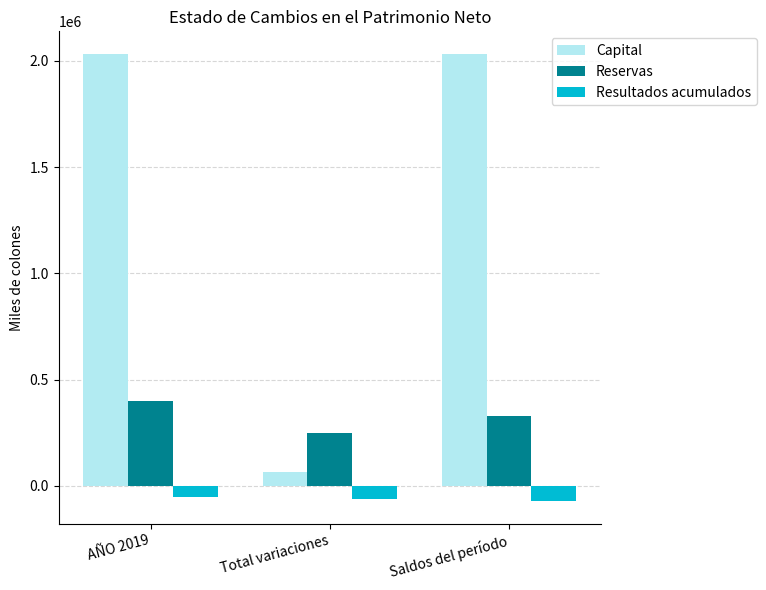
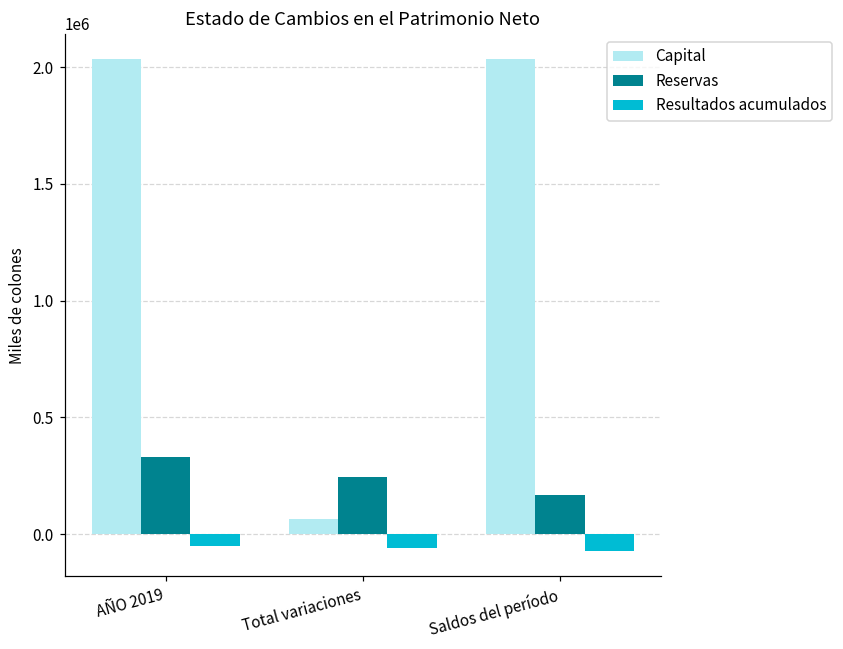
  {
    "Capital": {
      "AÑO 2019": 2030000,
      "Total variaciones": 70000,
      "Saldos del período": 2030000
    },
    "Reservas": {
-     "AÑO 2019": 400000,
+     "AÑO 2019": 330000,
      "Total variaciones": 250000,
-     "Saldos del período": 330000
+     "Saldos del período": 170000
    },
    "Resultados acumulados": {
      "AÑO 2019": -50000,
      "Total variaciones": -60000,
      "Saldos del período": -70000
    }
  }
